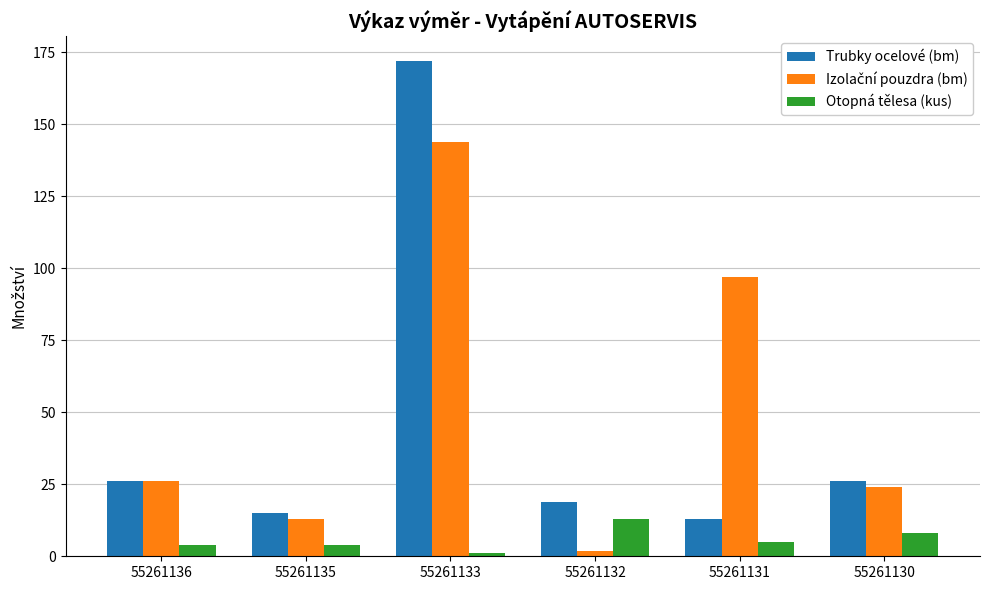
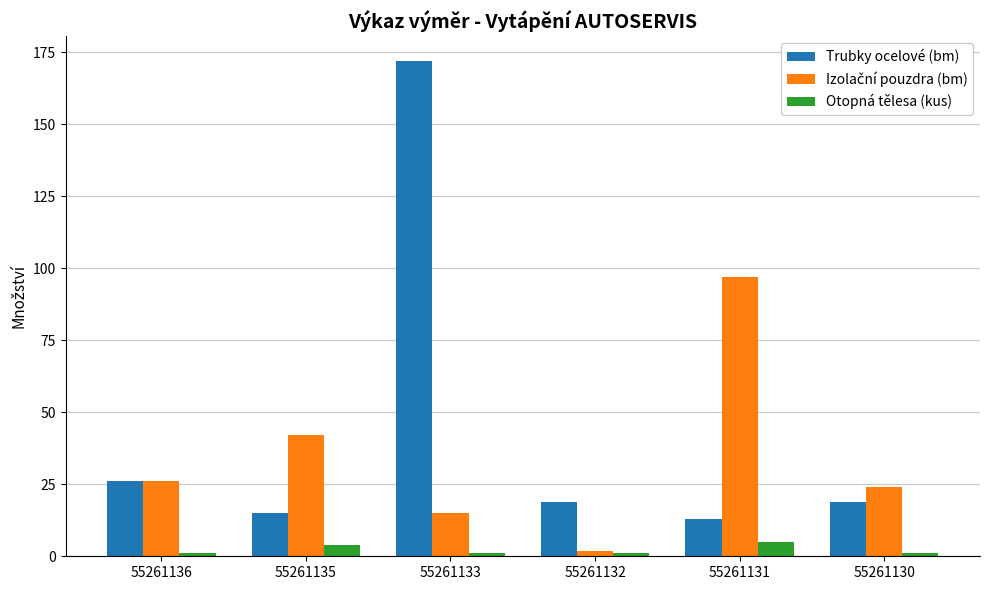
  {
    "Trubky ocelové (bm)": {
      "55261136": 26,
      "55261135": 15,
      "55261133": 172,
      "55261132": 19,
      "55261131": 13,
-     "55261130": 26
+     "55261130": 19
    },
    "Izolační pouzdra (bm)": {
      "55261136": 26,
-     "55261135": 13,
-     "55261133": 144,
+     "55261135": 42,
+     "55261133": 15,
      "55261132": 2,
      "55261131": 97,
      "55261130": 24
    },
    "Otopná tělesa (kus)": {
-     "55261136": 4,
+     "55261136": 1,
      "55261135": 4,
      "55261133": 1,
-     "55261132": 13,
+     "55261132": 1,
      "55261131": 5,
-     "55261130": 8
+     "55261130": 1
    }
  }
